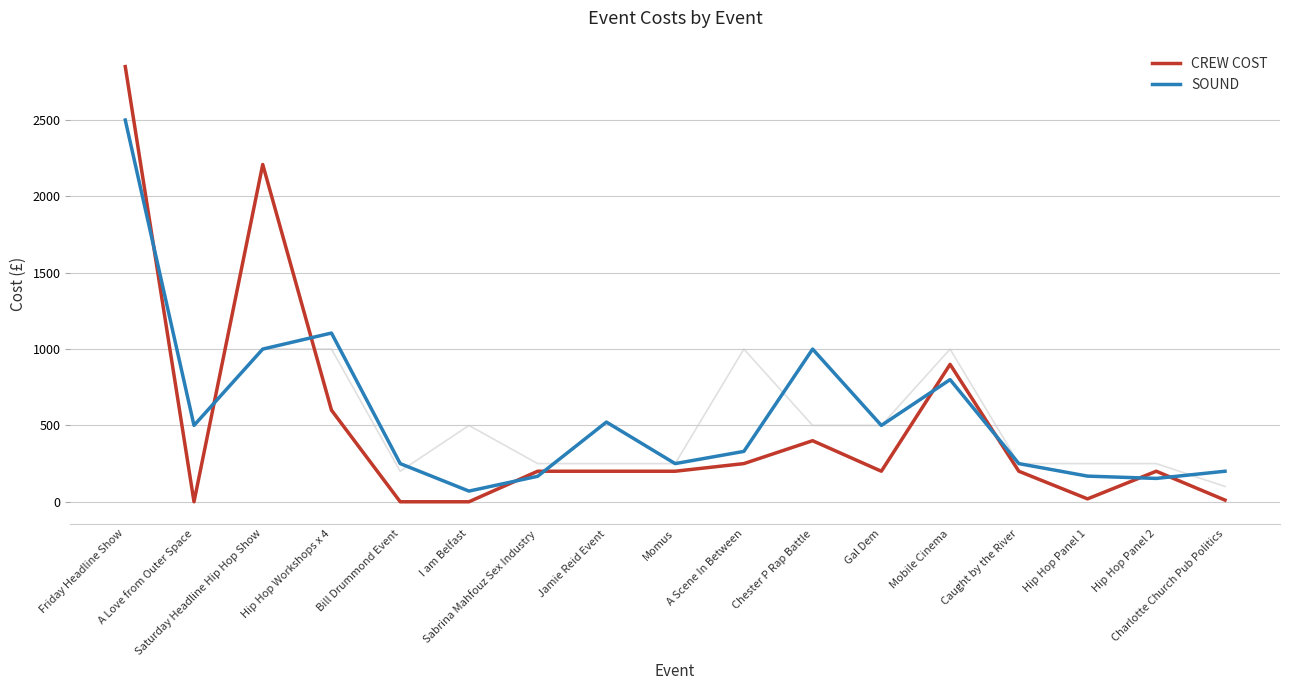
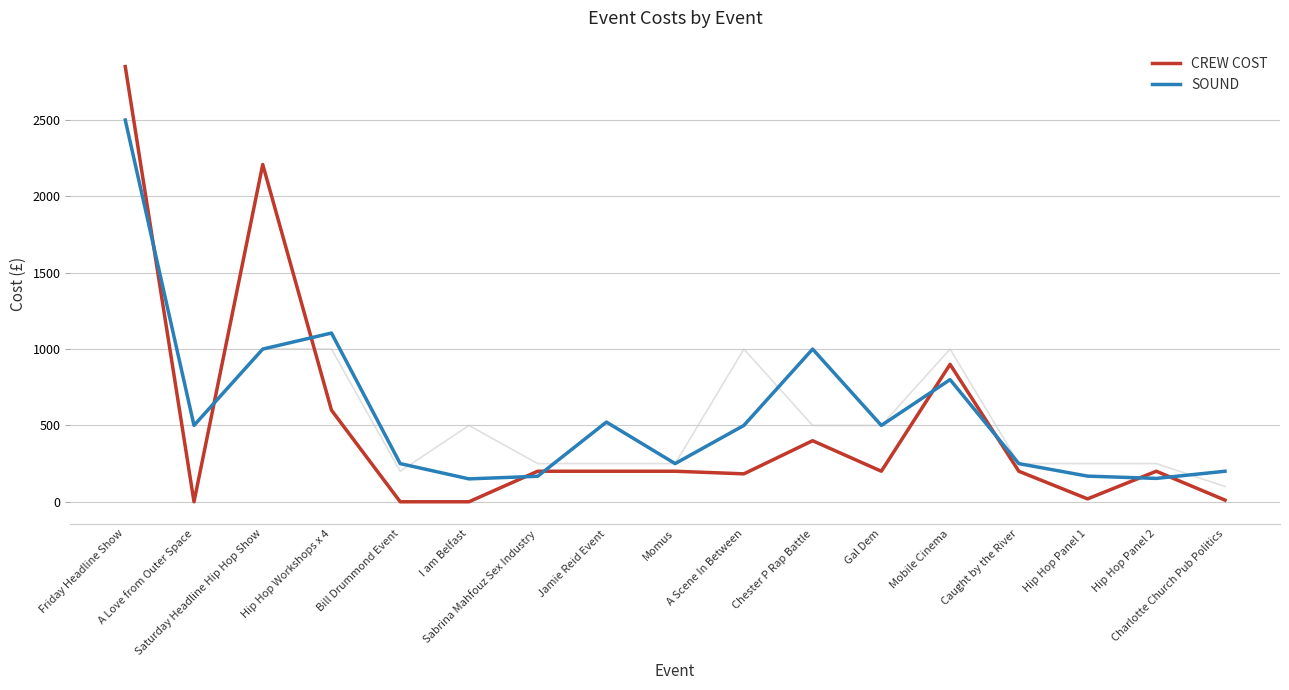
  {
    "CREW COST": {
      "Friday Headline Show": 2850,
      "A Love from Outer Space": 0,
      "Saturday Headline Hip Hop Show": 2210,
      "Hip Hop Workshops x 4": 600,
      "Bill Drummond Event": 0,
      "I am Belfast": 0,
      "Sabrina Mahfouz Sex Industry": 200,
      "Jamie Reid Event": 200,
      "Momus": 200,
-     "A Scene In Between": 250,
+     "A Scene In Between": 180,
      "Chester P Rap Battle": 400,
      "Gal Dem": 200,
      "Mobile Cinema": 900,
      "Caught by the River": 200,
      "Hip Hop Panel 1": 20,
      "Hip Hop Panel 2": 200,
      "Charlotte Church Pub Politics": 10
    },
    "SOUND": {
      "Hip Hop Workshops x 4": 1110,
      "Bill Drummond Event": 250,
-     "I am Belfast": 70,
+     "I am Belfast": 150,
      "Sabrina Mahfouz Sex Industry": 170,
      "Jamie Reid Event": 520,
-     "A Scene In Between": 330,
+     "A Scene In Between": 500,
      "Chester P Rap Battle": 1000,
      "Mobile Cinema": 800,
      "Hip Hop Panel 1": 170,
      "Hip Hop Panel 2": 150,
      "Charlotte Church Pub Politics": 200
    }
  }
